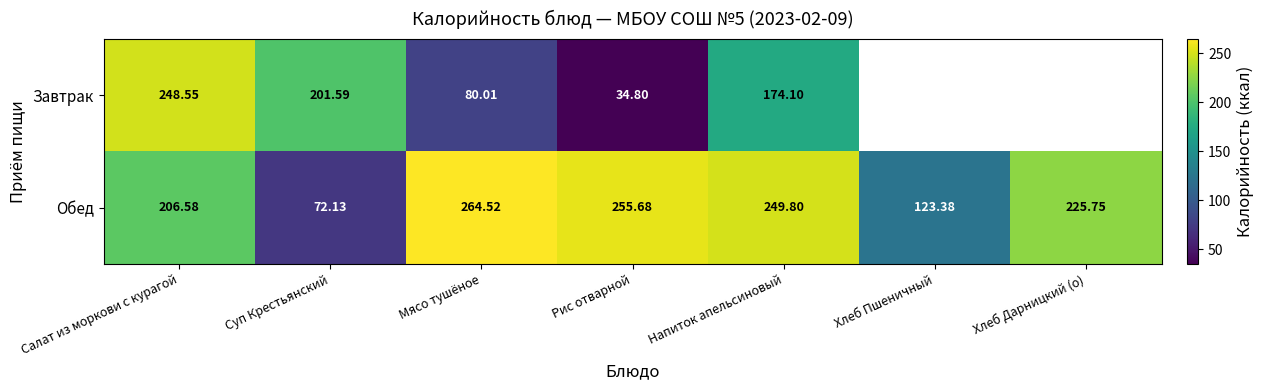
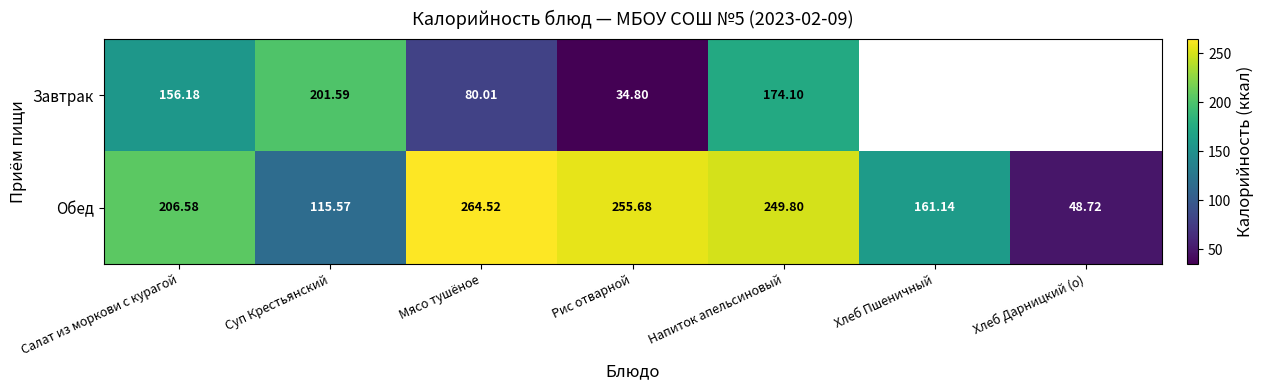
  {
    "Завтрак": {
-     "Салат из моркови с курагой": 248.55,
+     "Салат из моркови с курагой": 156.18,
      "Суп Крестьянский": 201.59,
      "Мясо тушёное": 80.01,
      "Рис отварной": 34.80,
      "Напиток апельсиновый": 174.10
    },
    "Обед": {
      "Салат из моркови с курагой": 206.58,
-     "Суп Крестьянский": 72.13,
+     "Суп Крестьянский": 115.57,
      "Мясо тушёное": 264.52,
      "Рис отварной": 255.68,
      "Напиток апельсиновый": 249.80,
-     "Хлеб Пшеничный": 123.38,
-     "Хлеб Дарницкий (о)": 225.75
+     "Хлеб Пшеничный": 161.14,
+     "Хлеб Дарницкий (о)": 48.72
    }
  }
